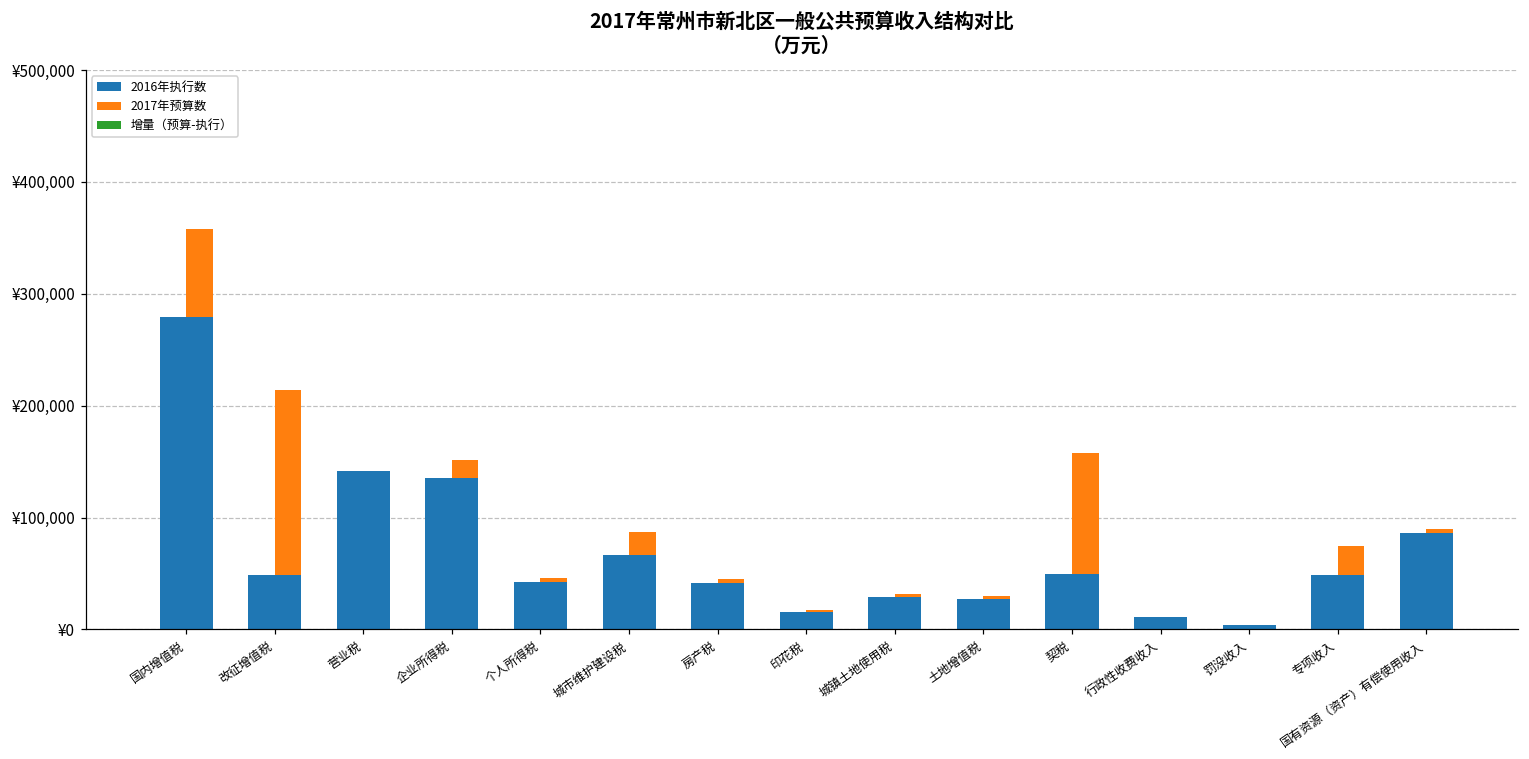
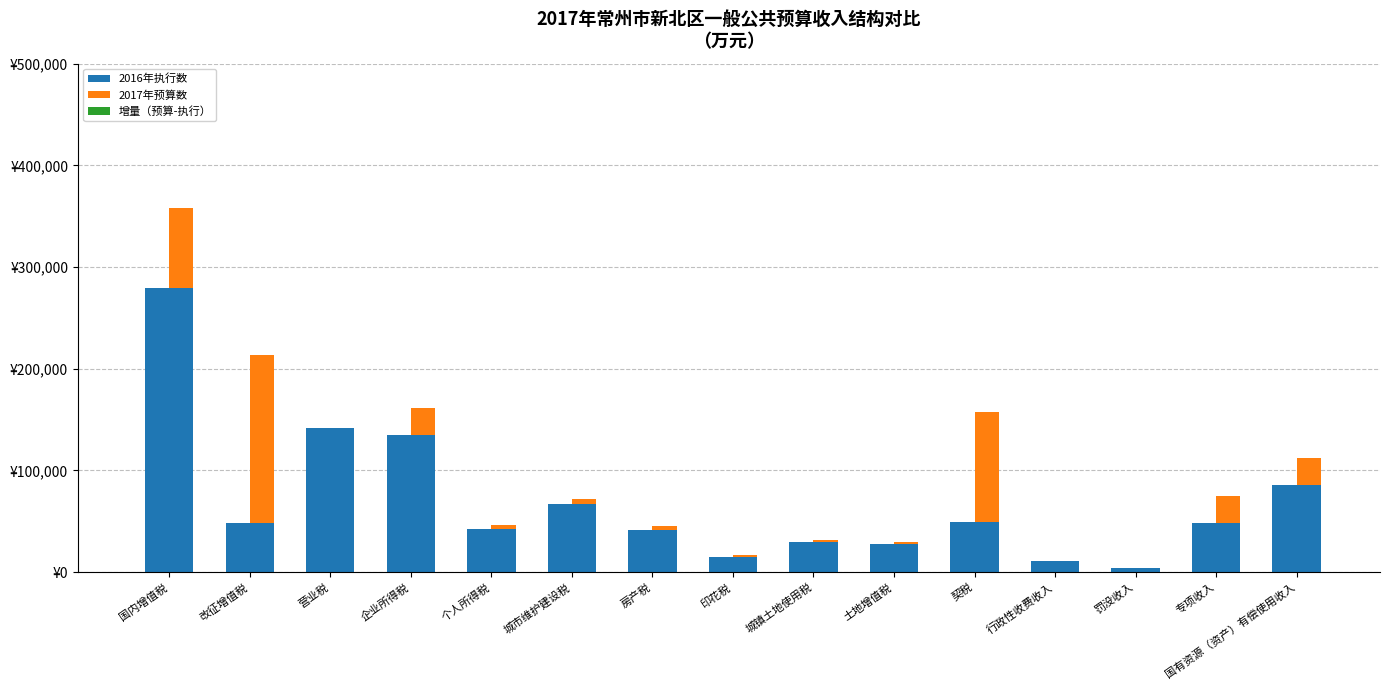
  {
    "2017年预算数": {
      "国内增值税": "¥79,000",
      "改征增值税": "¥165,000",
      "营业税": "¥0",
-     "企业所得税": "¥16,000",
+     "企业所得税": "¥27,000",
      "个人所得税": "¥4,000",
-     "城市维护建设税": "¥20,000",
+     "城市维护建设税": "¥5,000",
      "房产税": "¥4,000",
      "城镇土地使用税": "¥3,000",
      "土地增值税": "¥3,000",
      "契税": "¥108,000",
      "行政性收费收入": "¥0",
      "罚没收入": "¥0",
      "专项收入": "¥27,000",
-     "国有资源（资产）有偿使用收入": "¥4,000"
+     "国有资源（资产）有偿使用收入": "¥26,000"
    },
    "增量（预算-执行）": {
      "国内增值税": "¥0"
    }
  }
